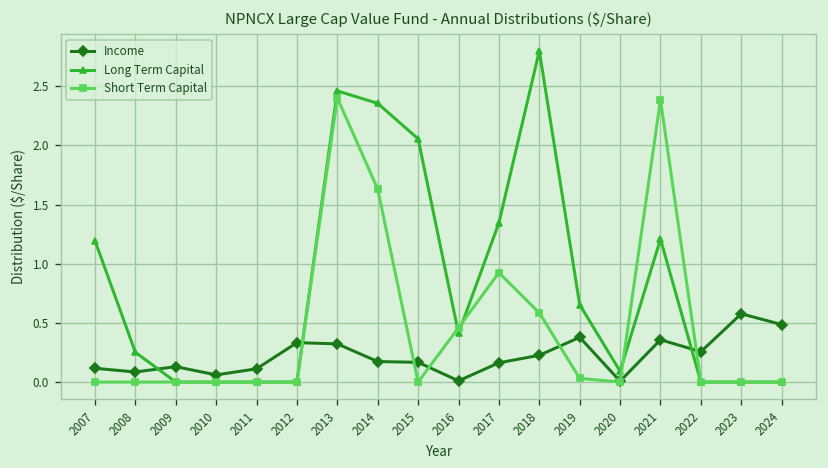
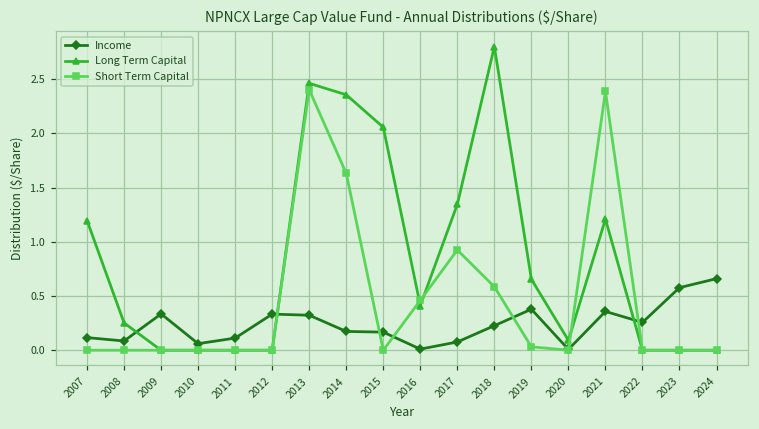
  {
    "Income": {
      "2007": 0.1,
      "2008": 0.1,
-     "2009": 0.1,
+     "2009": 0.3,
      "2010": 0.1,
      "2011": 0.1,
      "2012": 0.3,
      "2013": 0.3,
      "2014": 0.2,
      "2015": 0.2,
      "2016": 0.0,
-     "2017": 0.2,
+     "2017": 0.1,
      "2018": 0.2,
      "2019": 0.4,
      "2021": 0.4,
      "2022": 0.3,
      "2023": 0.6,
-     "2024": 0.5
+     "2024": 0.7
    },
    "Long Term Capital": {
      "2007": 1.2,
      "2008": 0.3,
      "2013": 2.5,
      "2014": 2.4,
      "2015": 2.1,
      "2016": 0.4,
      "2017": 1.3,
      "2018": 2.8,
      "2019": 0.7,
      "2020": 0.1,
      "2021": 1.2
    },
    "Short Term Capital": {
      "2007": 0.0,
      "2008": 0.0,
      "2013": 2.4,
      "2014": 1.6,
      "2015": 0.0,
      "2016": 0.5,
      "2017": 0.9,
      "2018": 0.6,
      "2019": 0.0,
      "2021": 2.4
    }
  }
